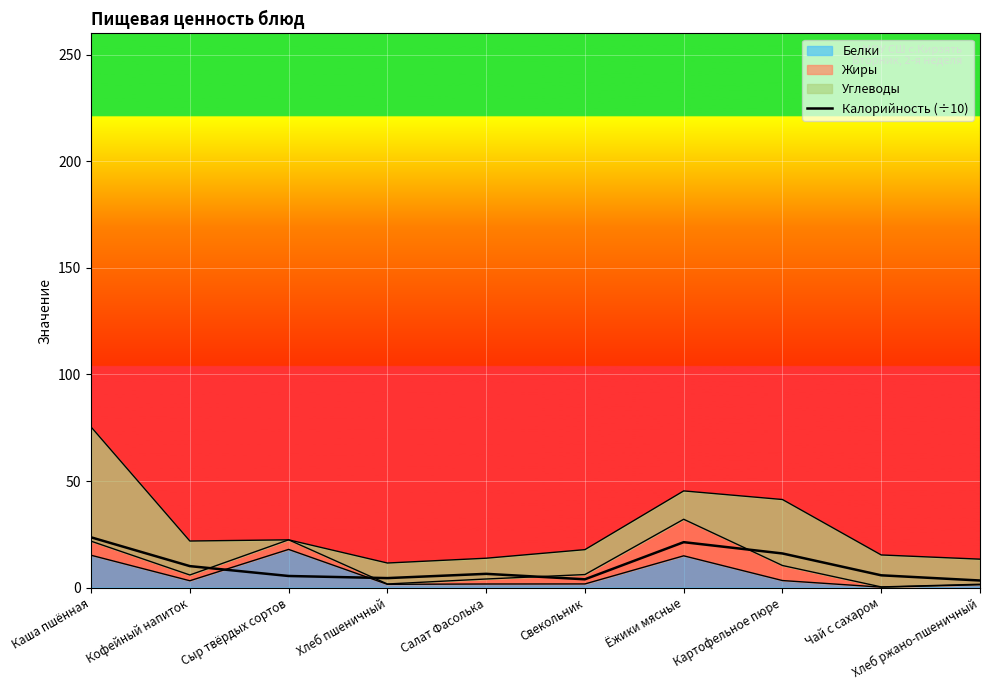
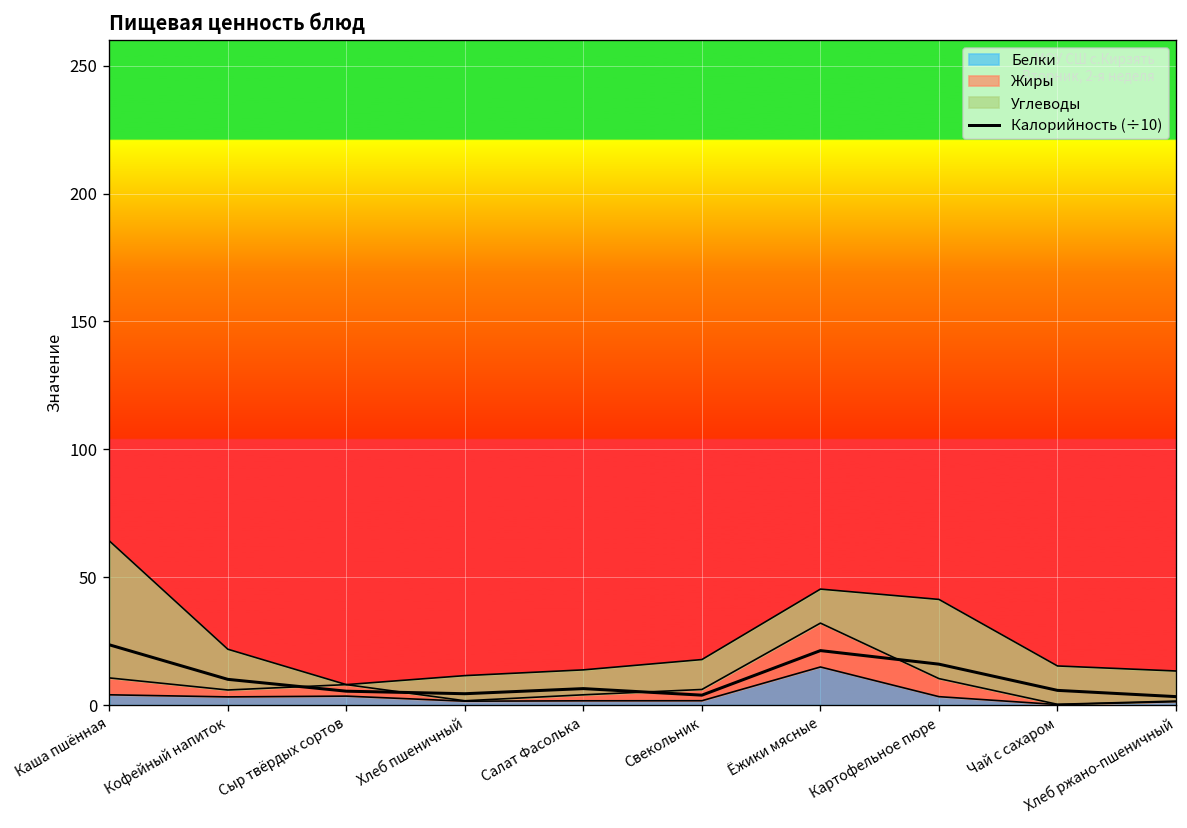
  {
    "Белки": {
-     "Каша пшённая": 15,
+     "Каша пшённая": 4,
      "Кофейный напиток": 3,
-     "Сыр твёрдых сортов": 18,
+     "Сыр твёрдых сортов": 4,
      "Салат Фасолька": 2,
      "Свекольник": 2,
      "Ёжики мясные": 15,
      "Картофельное пюре": 3
    },
    "Жиры": {
      "Каша пшённая": 7,
      "Кофейный напиток": 3,
      "Салат Фасолька": 2,
      "Свекольник": 4,
      "Ёжики мясные": 17,
      "Картофельное пюре": 7
    },
    "Углеводы": {
      "Каша пшённая": 54,
      "Кофейный напиток": 16,
      "Хлеб пшеничный": 10,
      "Салат Фасолька": 10,
      "Свекольник": 12,
      "Ёжики мясные": 13,
      "Картофельное пюре": 31,
      "Чай с сахаром": 15,
      "Хлеб ржано-пшеничный": 12
    },
    "Калорийность (÷10)": {
      "Каша пшённая": 24,
      "Кофейный напиток": 10,
      "Сыр твёрдых сортов": 5,
      "Хлеб пшеничный": 4,
      "Салат Фасолька": 6,
      "Свекольник": 4,
      "Ёжики мясные": 21,
      "Картофельное пюре": 16,
      "Чай с сахаром": 6,
      "Хлеб ржано-пшеничный": 3
    }
  }
